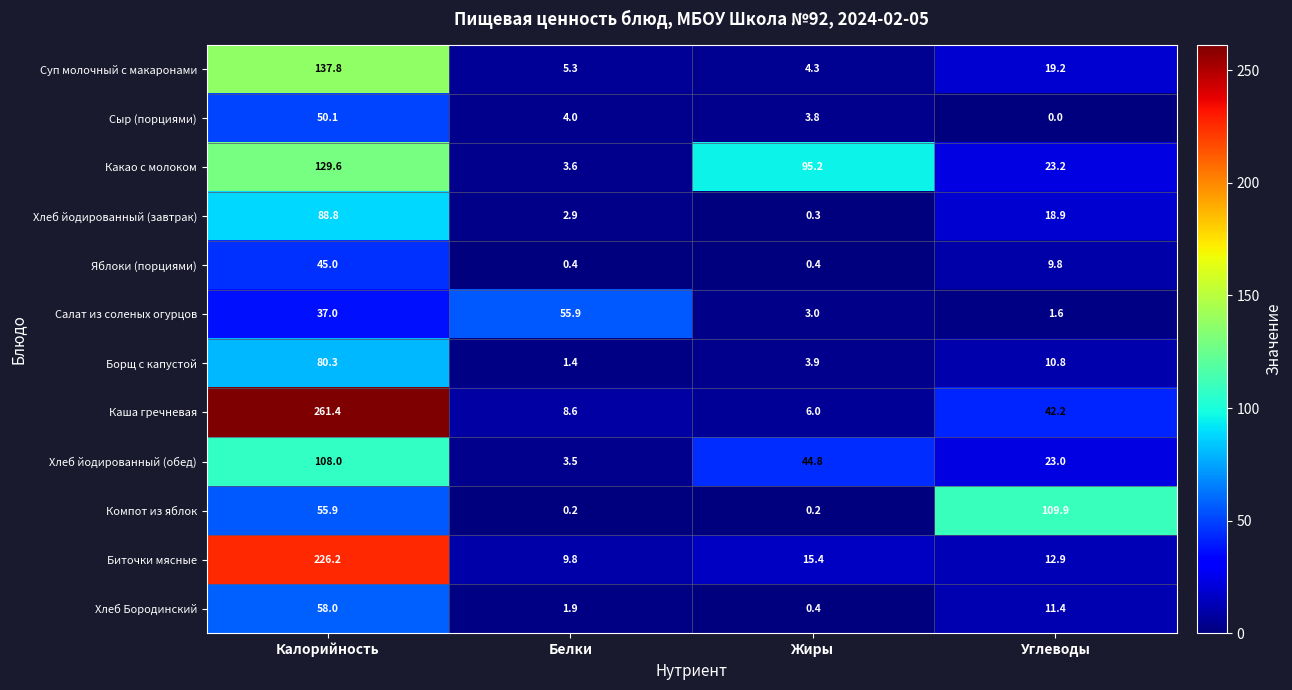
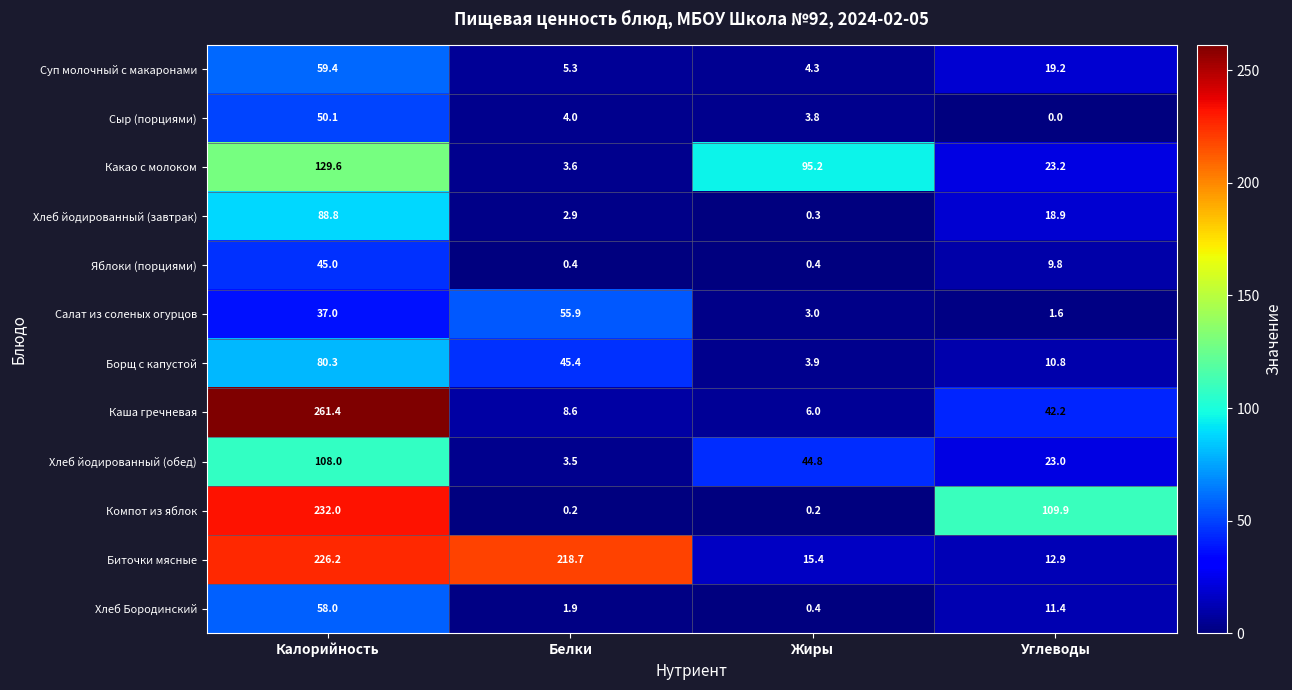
  {
    "Суп молочный с макаронами": {
-     "Калорийность": 137.8,
+     "Калорийность": 59.4,
      "Белки": 5.3,
      "Жиры": 4.3,
      "Углеводы": 19.2
    },
    "Сыр (порциями)": {
      "Калорийность": 50.1,
      "Белки": 4.0,
      "Жиры": 3.8,
      "Углеводы": 0.0
    },
    "Какао с молоком": {
      "Калорийность": 129.6,
      "Белки": 3.6,
      "Жиры": 95.2,
      "Углеводы": 23.2
    },
    "Хлеб йодированный (завтрак)": {
      "Калорийность": 88.8,
      "Белки": 2.9,
      "Жиры": 0.3,
      "Углеводы": 18.9
    },
    "Яблоки (порциями)": {
      "Калорийность": 45.0,
      "Белки": 0.4,
      "Жиры": 0.4,
      "Углеводы": 9.8
    },
    "Салат из соленых огурцов": {
      "Калорийность": 37.0,
      "Белки": 55.9,
      "Жиры": 3.0,
      "Углеводы": 1.6
    },
    "Борщ с капустой": {
      "Калорийность": 80.3,
-     "Белки": 1.4,
+     "Белки": 45.4,
      "Жиры": 3.9,
      "Углеводы": 10.8
    },
    "Каша гречневая": {
      "Калорийность": 261.4,
      "Белки": 8.6,
      "Жиры": 6.0,
      "Углеводы": 42.2
    },
    "Хлеб йодированный (обед)": {
      "Калорийность": 108.0,
      "Белки": 3.5,
      "Жиры": 44.8,
      "Углеводы": 23.0
    },
    "Компот из яблок": {
-     "Калорийность": 55.9,
+     "Калорийность": 232.0,
      "Белки": 0.2,
      "Жиры": 0.2,
      "Углеводы": 109.9
    },
    "Биточки мясные": {
      "Калорийность": 226.2,
-     "Белки": 9.8,
+     "Белки": 218.7,
      "Жиры": 15.4,
      "Углеводы": 12.9
    },
    "Хлеб Бородинский": {
      "Калорийность": 58.0,
      "Белки": 1.9,
      "Жиры": 0.4,
      "Углеводы": 11.4
    }
  }
